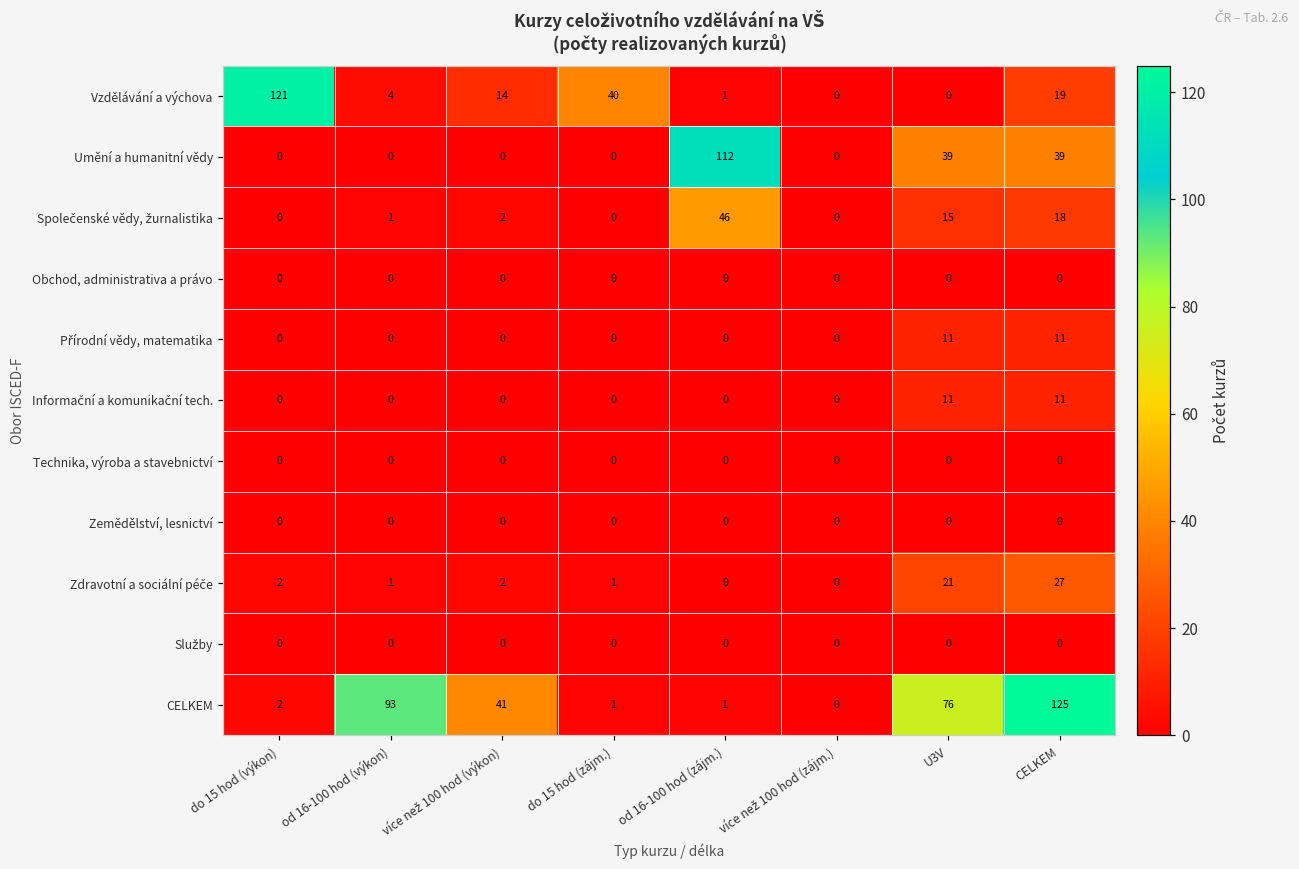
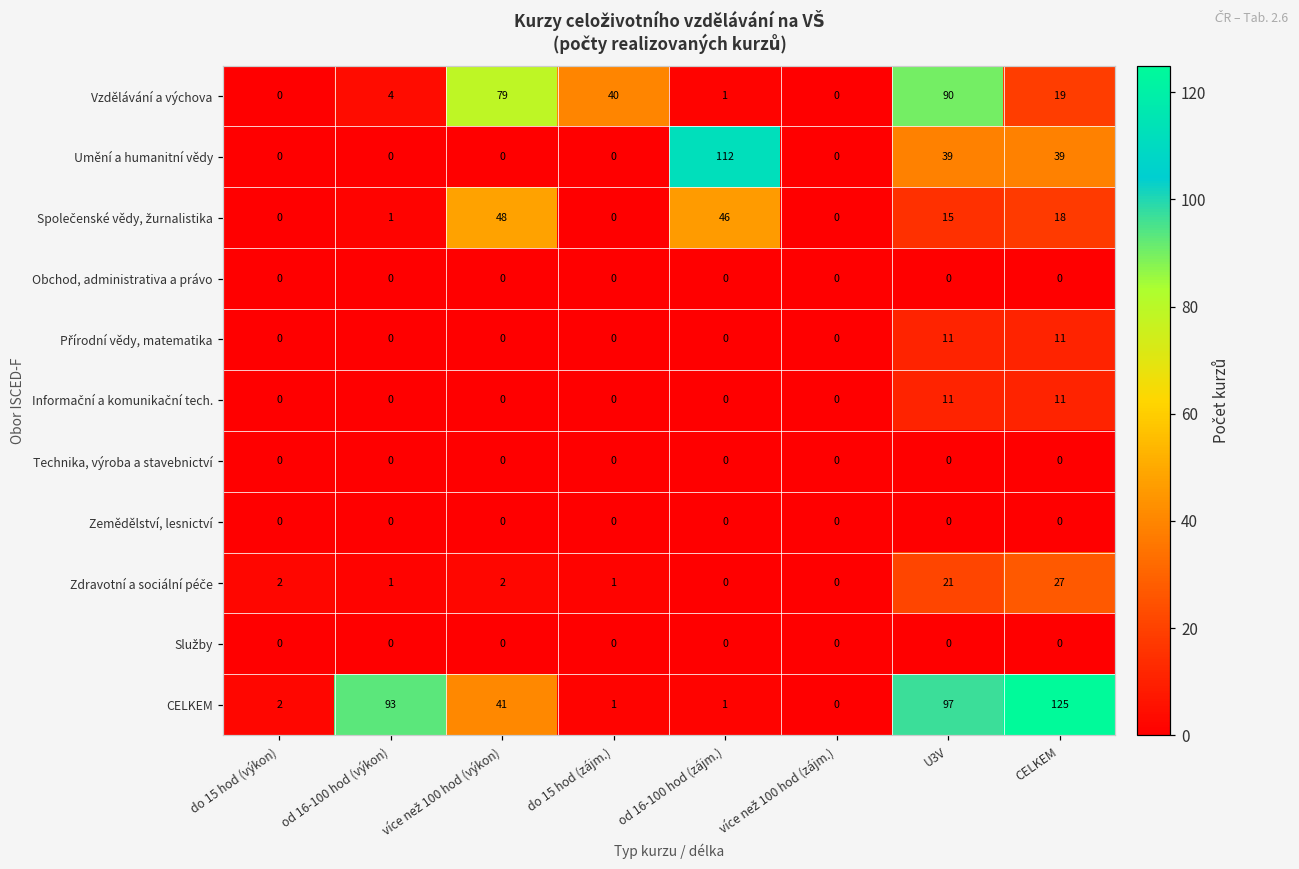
  {
    "Vzdělávání a výchova": {
-     "do 15 hod (výkon)": 121,
+     "do 15 hod (výkon)": 0,
      "od 16-100 hod (výkon)": 4,
-     "více než 100 hod (výkon)": 14,
+     "více než 100 hod (výkon)": 79,
      "do 15 hod (zájm.)": 40,
      "od 16-100 hod (zájm.)": 1,
      "více než 100 hod (zájm.)": 0,
-     "U3V": 0,
+     "U3V": 90,
      "CELKEM": 19
    },
    "Umění a humanitní vědy": {
      "do 15 hod (výkon)": 0,
      "od 16-100 hod (výkon)": 0,
      "více než 100 hod (výkon)": 0,
      "do 15 hod (zájm.)": 0,
      "od 16-100 hod (zájm.)": 112,
      "více než 100 hod (zájm.)": 0,
      "U3V": 39,
      "CELKEM": 39
    },
    "Společenské vědy, žurnalistika": {
      "do 15 hod (výkon)": 0,
      "od 16-100 hod (výkon)": 1,
-     "více než 100 hod (výkon)": 2,
+     "více než 100 hod (výkon)": 48,
      "do 15 hod (zájm.)": 0,
      "od 16-100 hod (zájm.)": 46,
      "více než 100 hod (zájm.)": 0,
      "U3V": 15,
      "CELKEM": 18
    },
    "Obchod, administrativa a právo": {
      "do 15 hod (výkon)": 0,
      "od 16-100 hod (výkon)": 0,
      "více než 100 hod (výkon)": 0,
      "do 15 hod (zájm.)": 0,
      "od 16-100 hod (zájm.)": 0,
      "více než 100 hod (zájm.)": 0,
      "U3V": 0,
      "CELKEM": 0
    },
    "Přírodní vědy, matematika": {
      "do 15 hod (výkon)": 0,
      "od 16-100 hod (výkon)": 0,
      "více než 100 hod (výkon)": 0,
      "do 15 hod (zájm.)": 0,
      "od 16-100 hod (zájm.)": 0,
      "více než 100 hod (zájm.)": 0,
      "U3V": 11,
      "CELKEM": 11
    },
    "Informační a komunikační tech.": {
      "do 15 hod (výkon)": 0,
      "od 16-100 hod (výkon)": 0,
      "více než 100 hod (výkon)": 0,
      "do 15 hod (zájm.)": 0,
      "od 16-100 hod (zájm.)": 0,
      "více než 100 hod (zájm.)": 0,
      "U3V": 11,
      "CELKEM": 11
    },
    "Technika, výroba a stavebnictví": {
      "do 15 hod (výkon)": 0,
      "od 16-100 hod (výkon)": 0,
      "více než 100 hod (výkon)": 0,
      "do 15 hod (zájm.)": 0,
      "od 16-100 hod (zájm.)": 0,
      "více než 100 hod (zájm.)": 0,
      "U3V": 0,
      "CELKEM": 0
    },
    "Zemědělství, lesnictví": {
      "do 15 hod (výkon)": 0,
      "od 16-100 hod (výkon)": 0,
      "více než 100 hod (výkon)": 0,
      "do 15 hod (zájm.)": 0,
      "od 16-100 hod (zájm.)": 0,
      "více než 100 hod (zájm.)": 0,
      "U3V": 0,
      "CELKEM": 0
    },
    "Zdravotní a sociální péče": {
      "do 15 hod (výkon)": 2,
      "od 16-100 hod (výkon)": 1,
      "více než 100 hod (výkon)": 2,
      "do 15 hod (zájm.)": 1,
      "od 16-100 hod (zájm.)": 0,
      "více než 100 hod (zájm.)": 0,
      "U3V": 21,
      "CELKEM": 27
    },
    "Služby": {
      "do 15 hod (výkon)": 0,
      "od 16-100 hod (výkon)": 0,
      "více než 100 hod (výkon)": 0,
      "do 15 hod (zájm.)": 0,
      "od 16-100 hod (zájm.)": 0,
      "více než 100 hod (zájm.)": 0,
      "U3V": 0,
      "CELKEM": 0
    },
    "CELKEM": {
      "do 15 hod (výkon)": 2,
      "od 16-100 hod (výkon)": 93,
      "více než 100 hod (výkon)": 41,
      "do 15 hod (zájm.)": 1,
      "od 16-100 hod (zájm.)": 1,
      "více než 100 hod (zájm.)": 0,
-     "U3V": 76,
+     "U3V": 97,
      "CELKEM": 125
    }
  }
